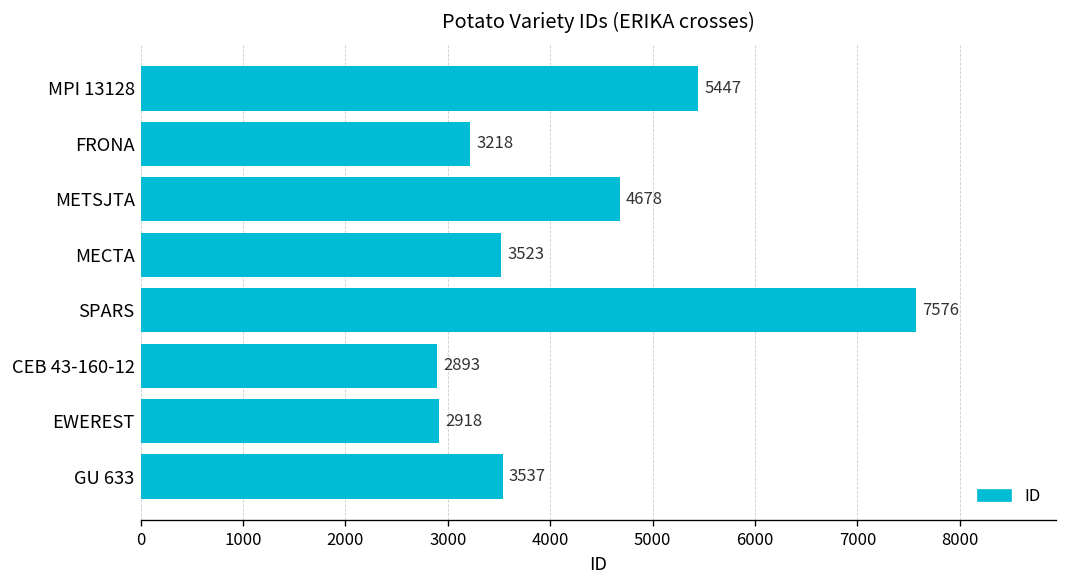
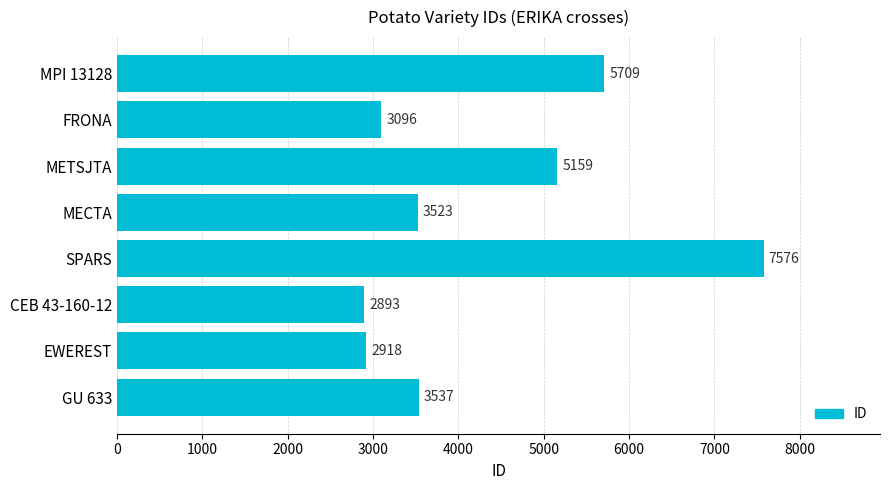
  {
-   "MPI 13128": 5447,
-   "FRONA": 3218,
-   "METSJTA": 4678,
+   "MPI 13128": 5709,
+   "FRONA": 3096,
+   "METSJTA": 5159,
    "MECTA": 3523,
    "SPARS": 7576,
    "CEB 43-160-12": 2893,
    "EWEREST": 2918,
    "GU 633": 3537
  }
